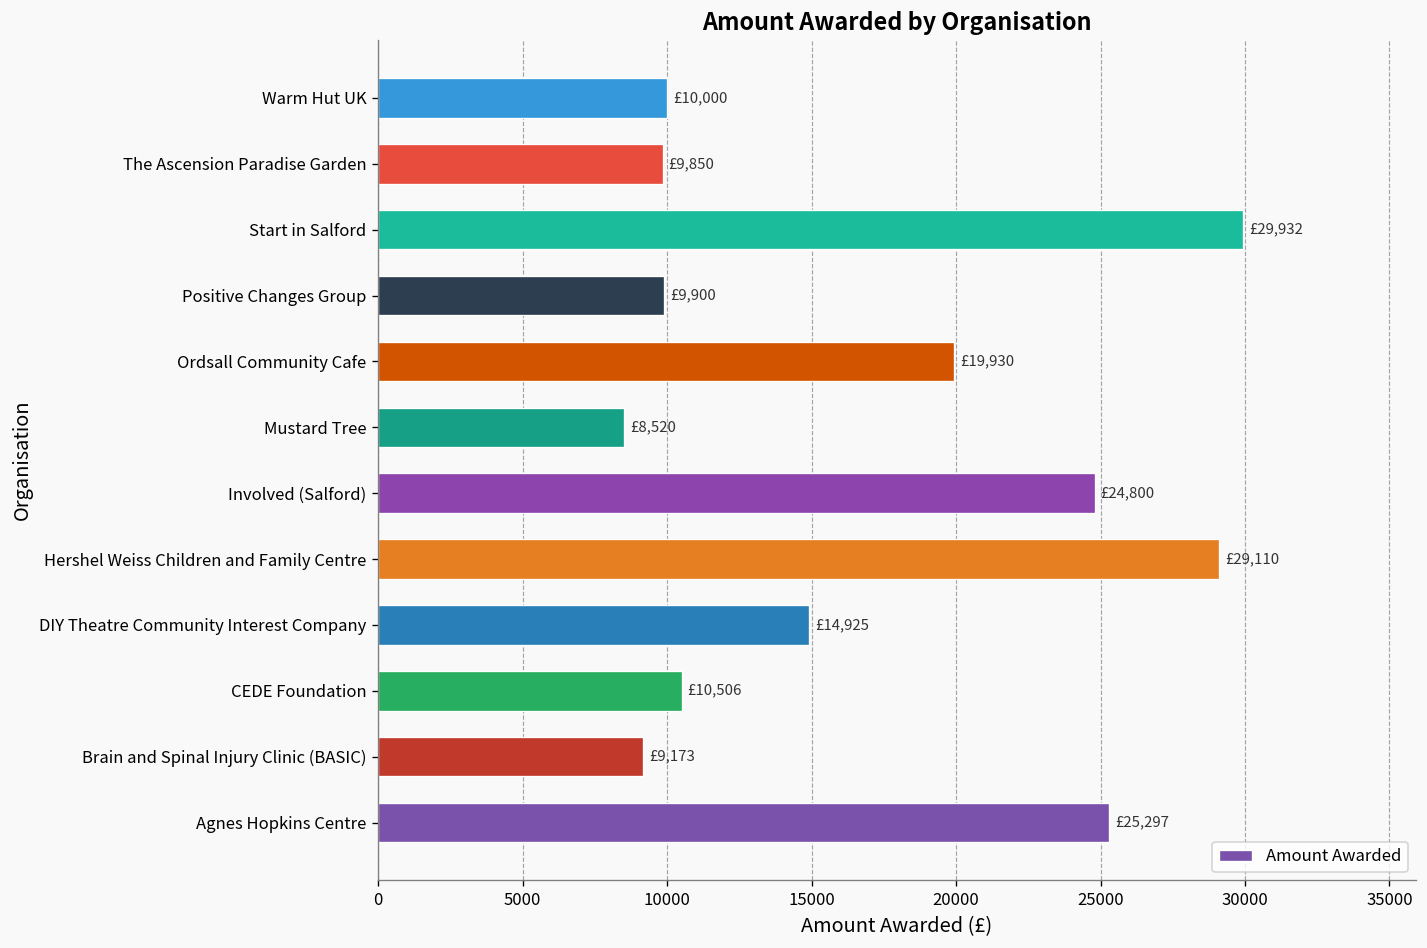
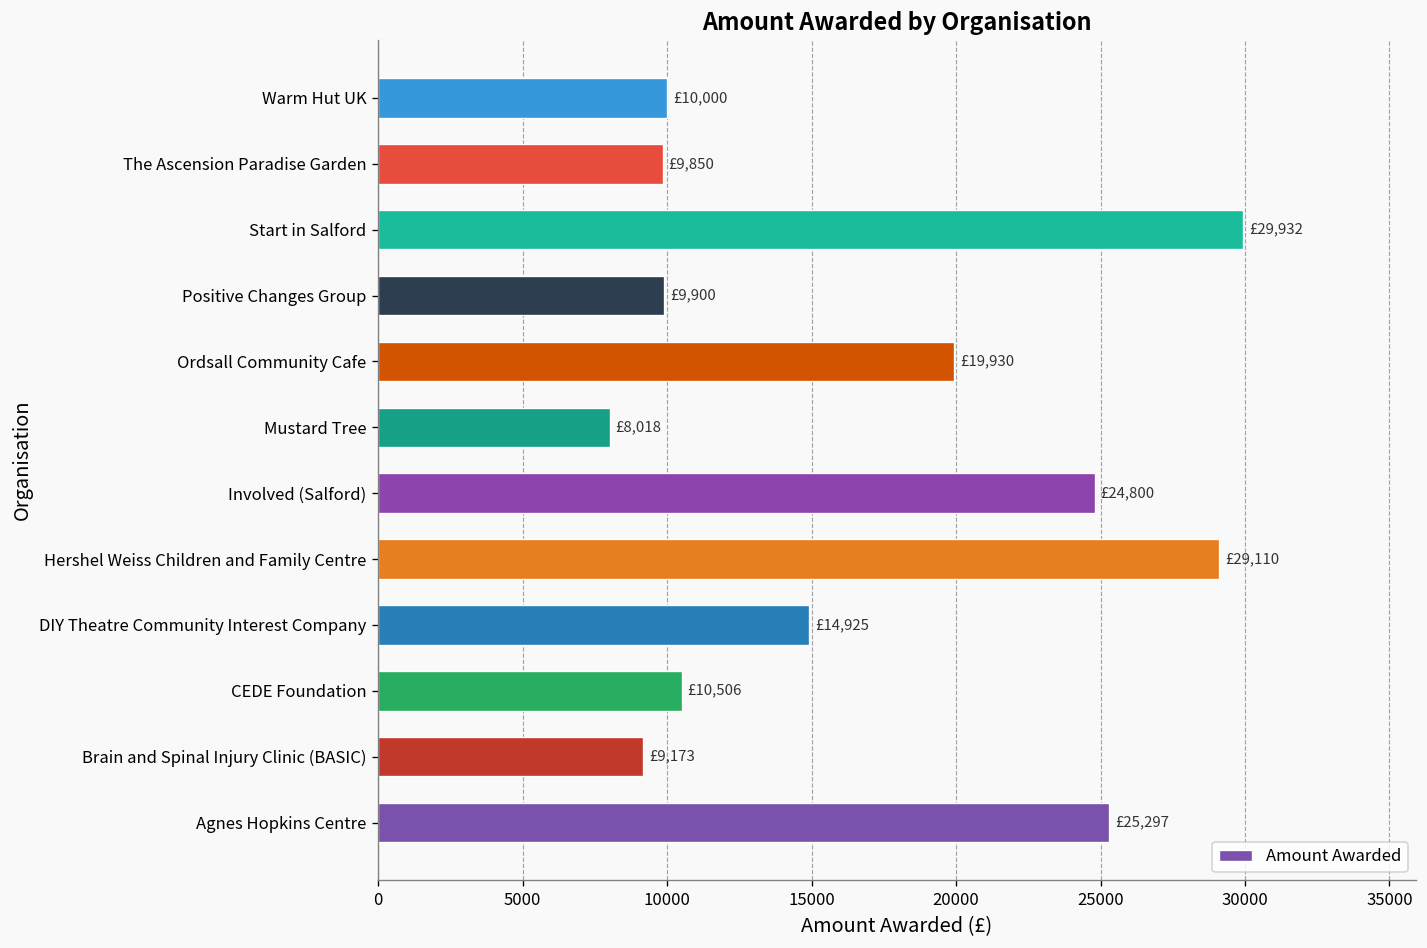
  {
    "Warm Hut UK": "£10,000",
    "The Ascension Paradise Garden": "£9,850",
    "Start in Salford": "£29,932",
    "Positive Changes Group": "£9,900",
    "Ordsall Community Cafe": "£19,930",
-   "Mustard Tree": "£8,520",
+   "Mustard Tree": "£8,018",
    "Involved (Salford)": "£24,800",
    "Hershel Weiss Children and Family Centre": "£29,110",
    "DIY Theatre Community Interest Company": "£14,925",
    "CEDE Foundation": "£10,506",
    "Brain and Spinal Injury Clinic (BASIC)": "£9,173",
    "Agnes Hopkins Centre": "£25,297"
  }
